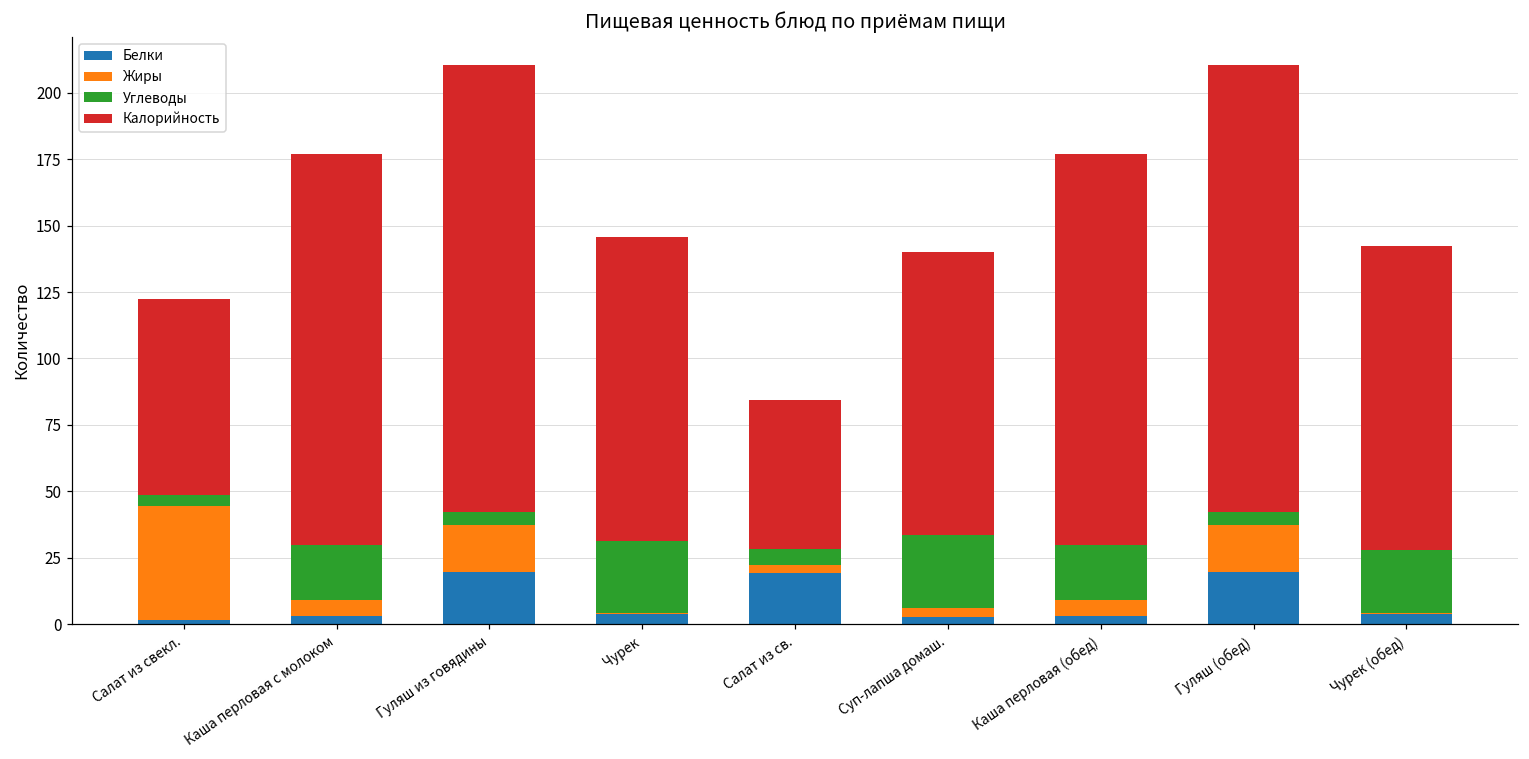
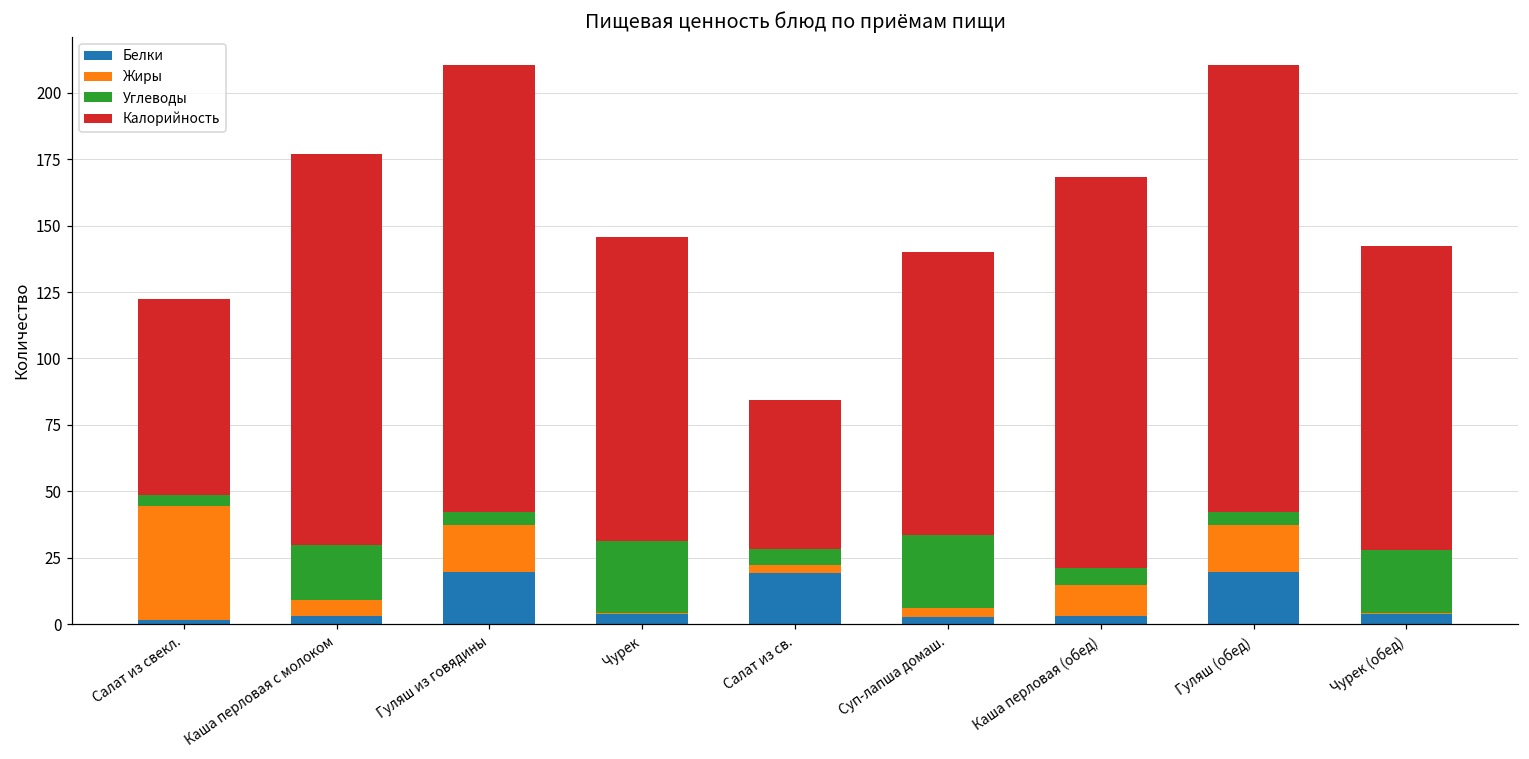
  {
    "Белки": {
      "Салат из свекл.": 2,
      "Каша перловая с молоком": 3,
      "Гуляш из говядины": 20,
      "Чурек": 4,
      "Салат из св.": 19,
      "Суп-лапша домаш.": 3,
      "Каша перловая (обед)": 3,
      "Гуляш (обед)": 20,
      "Чурек (обед)": 4
    },
    "Жиры": {
      "Салат из свекл.": 43,
      "Каша перловая с молоком": 6,
      "Гуляш из говядины": 18,
      "Салат из св.": 3,
      "Суп-лапша домаш.": 3,
-     "Каша перловая (обед)": 6,
+     "Каша перловая (обед)": 12,
      "Гуляш (обед)": 18
    },
    "Углеводы": {
      "Салат из свекл.": 4,
      "Каша перловая с молоком": 21,
      "Гуляш из говядины": 5,
      "Чурек": 27,
      "Салат из св.": 6,
      "Суп-лапша домаш.": 28,
-     "Каша перловая (обед)": 21,
+     "Каша перловая (обед)": 7,
      "Гуляш (обед)": 5,
      "Чурек (обед)": 24
    },
    "Калорийность": {
      "Салат из свекл.": 74,
      "Каша перловая с молоком": 147,
      "Гуляш из говядины": 168,
      "Чурек": 114,
      "Салат из св.": 56,
      "Суп-лапша домаш.": 107,
      "Каша перловая (обед)": 147,
      "Гуляш (обед)": 168,
      "Чурек (обед)": 114
    }
  }
